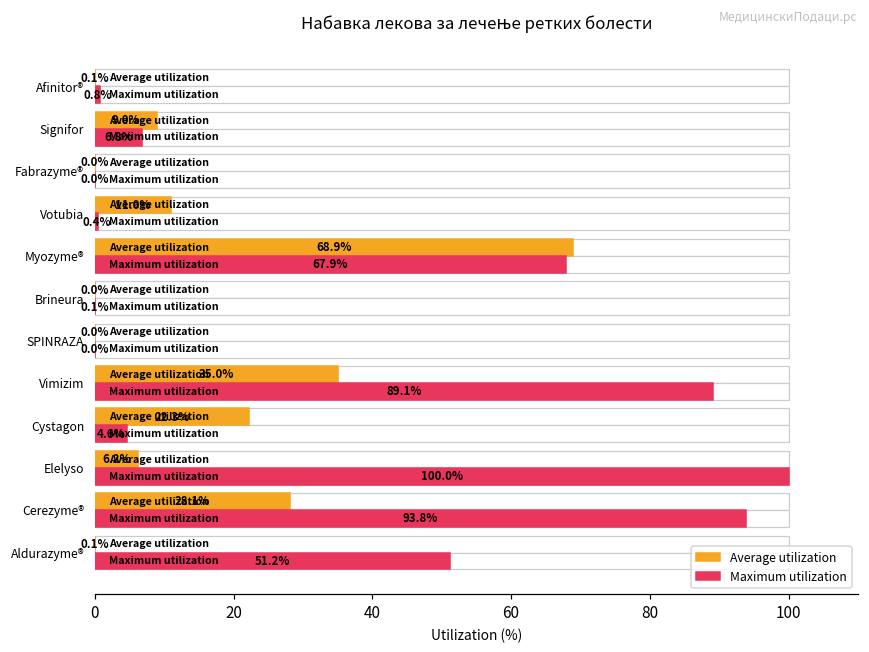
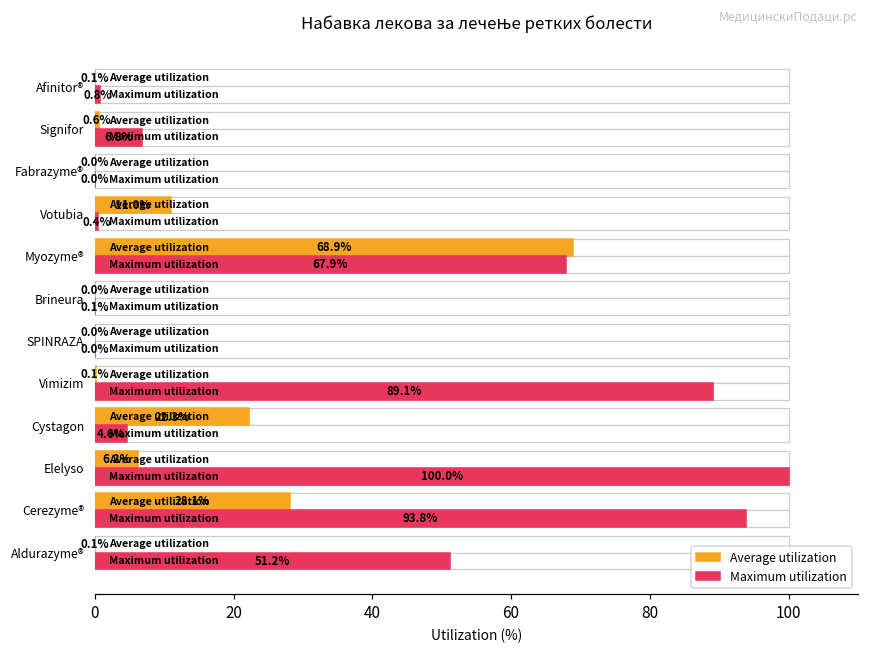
  {
    "Average utilization": {
      "Afinitor®": "0.1%",
-     "Signifor": "9.0%",
+     "Signifor": "0.6%",
      "Fabrazyme®": "0.0%",
      "Brineura": "0.0%",
      "SPINRAZA": "0.0%",
-     "Vimizim": "35.0%",
+     "Vimizim": "0.1%",
      "Aldurazyme®": "0.1%"
    },
    "Maximum utilization": {
      "Fabrazyme®": "0.0%",
      "Brineura": "0.1%",
      "SPINRAZA": "0.0%",
      "Elelyso": "100.0%"
    }
  }
